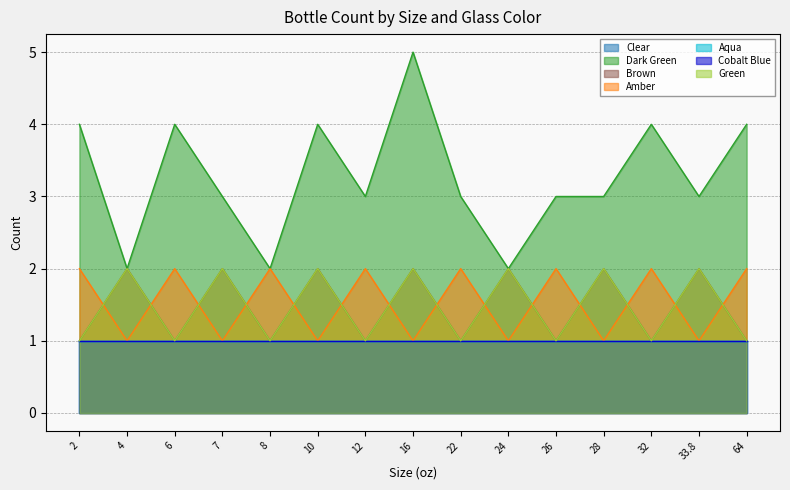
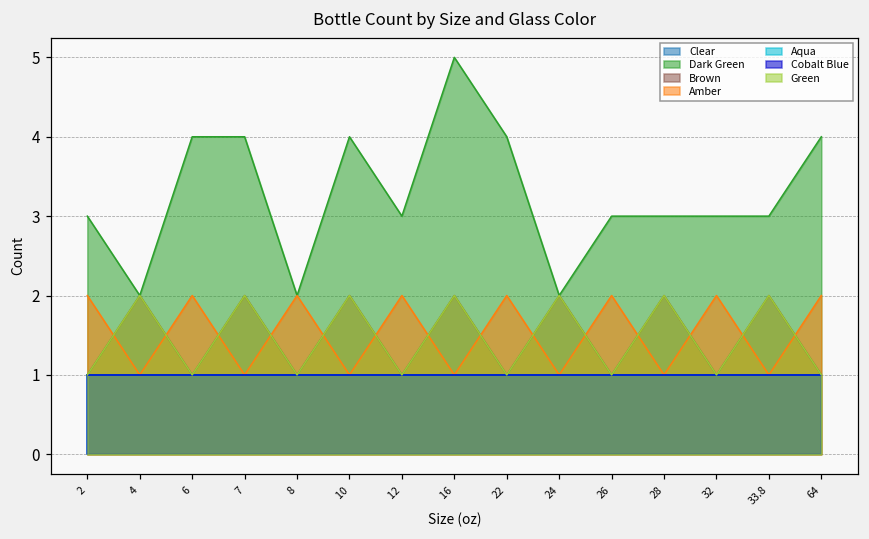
  {
    "Dark Green": {
-     "2": 4,
+     "2": 3,
      "6": 4,
-     "7": 3,
+     "7": 4,
      "10": 4,
      "12": 3,
      "16": 5,
-     "22": 3,
+     "22": 4,
      "26": 3,
      "28": 3,
-     "32": 4,
+     "32": 3,
      "33.8": 3,
      "64": 4
    },
    "Green": {
      "7": 2,
      "10": 2,
      "16": 2,
      "28": 2,
      "33.8": 2
    },
    "Amber": {
      "2": 2,
      "6": 2,
      "12": 2,
      "22": 2,
      "26": 2,
      "32": 2,
      "64": 2
    }
  }
